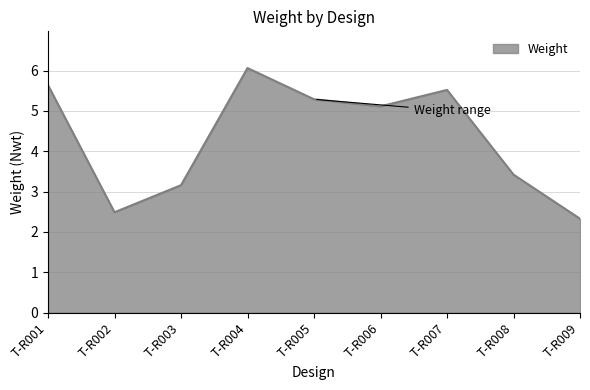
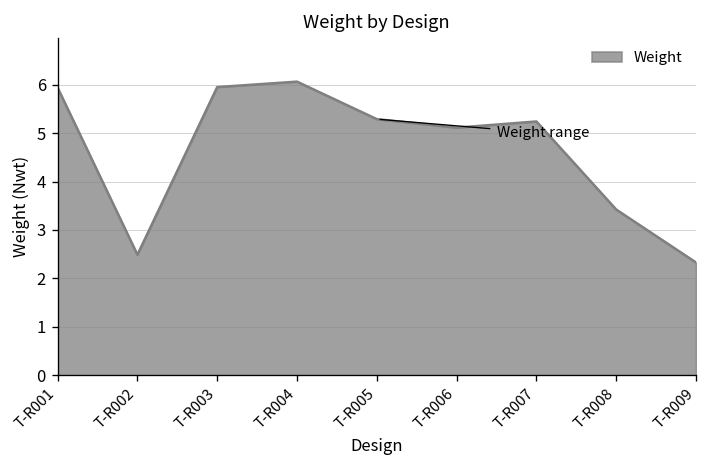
  {
-   "T-R001": 5.6,
+   "T-R001": 5.9,
    "T-R002": 2.5,
-   "T-R003": 3.2,
+   "T-R003": 6.0,
    "T-R004": 6.1,
    "T-R005": 5.3,
    "T-R006": 5.1,
-   "T-R007": 5.5,
+   "T-R007": 5.2,
    "T-R008": 3.4,
    "T-R009": 2.3
  }
